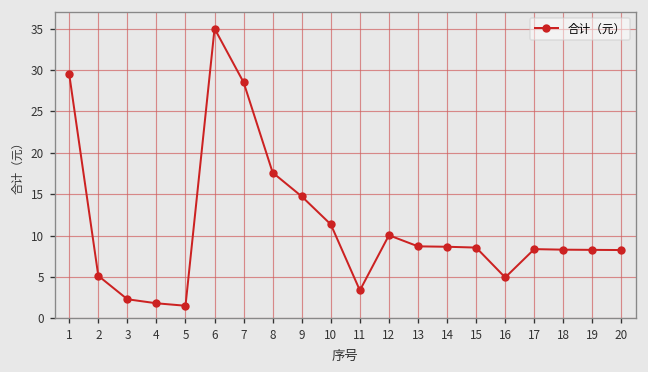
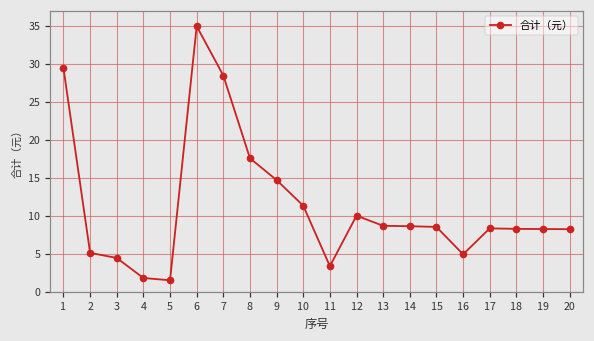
  {
    "1": 29,
    "2": 5,
-   "3": 2,
+   "3": 4,
    "4": 2,
    "5": 2,
    "6": 35,
    "7": 29,
    "8": 18,
    "9": 15,
    "10": 11,
    "11": 3,
    "12": 10,
    "13": 9,
    "14": 9,
    "15": 9,
    "16": 5,
    "17": 8,
    "18": 8,
    "19": 8,
    "20": 8
  }
